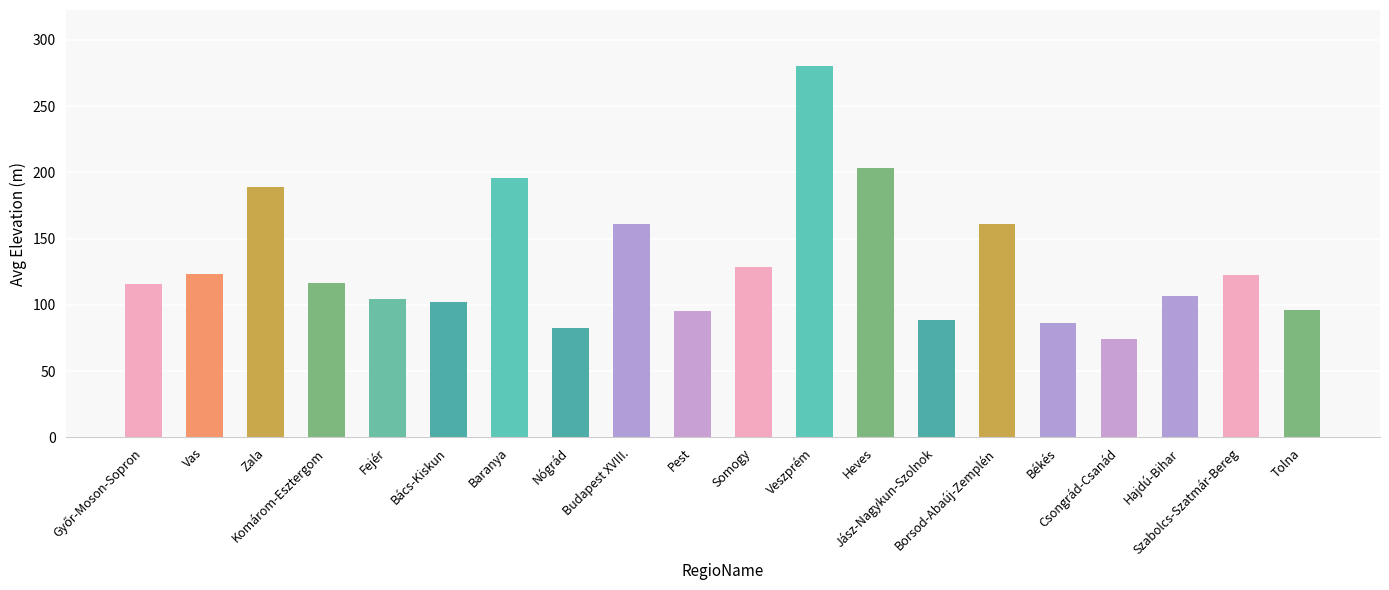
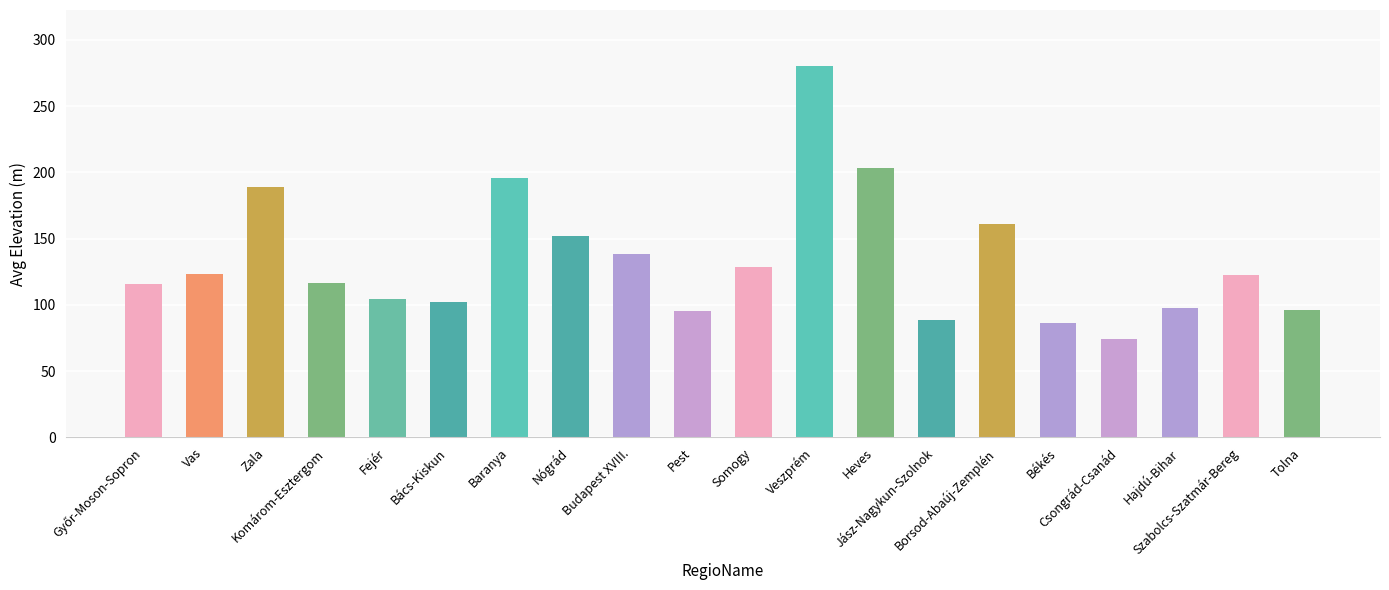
  {
    "Győr-Moson-Sopron": 116,
    "Vas": 123,
    "Zala": 189,
    "Komárom-Esztergom": 116,
    "Fejér": 104,
    "Bács-Kiskun": 103,
    "Baranya": 196,
-   "Nógrád": 83,
-   "Budapest XVIII.": 161,
+   "Nógrád": 152,
+   "Budapest XVIII.": 138,
    "Pest": 95,
    "Somogy": 129,
    "Veszprém": 281,
    "Heves": 204,
    "Jász-Nagykun-Szolnok": 89,
    "Borsod-Abaúj-Zemplén": 161,
    "Békés": 87,
    "Csongrád-Csanád": 75,
-   "Hajdú-Bihar": 107,
+   "Hajdú-Bihar": 98,
    "Szabolcs-Szatmár-Bereg": 122,
    "Tolna": 96
  }
